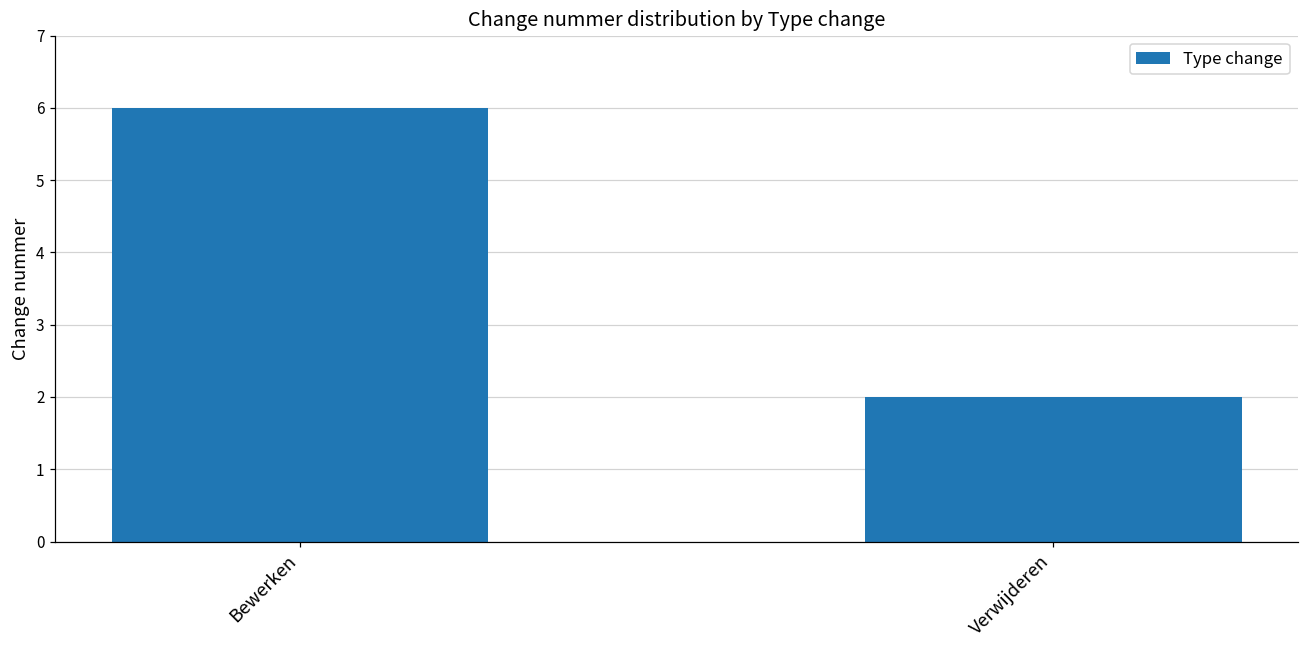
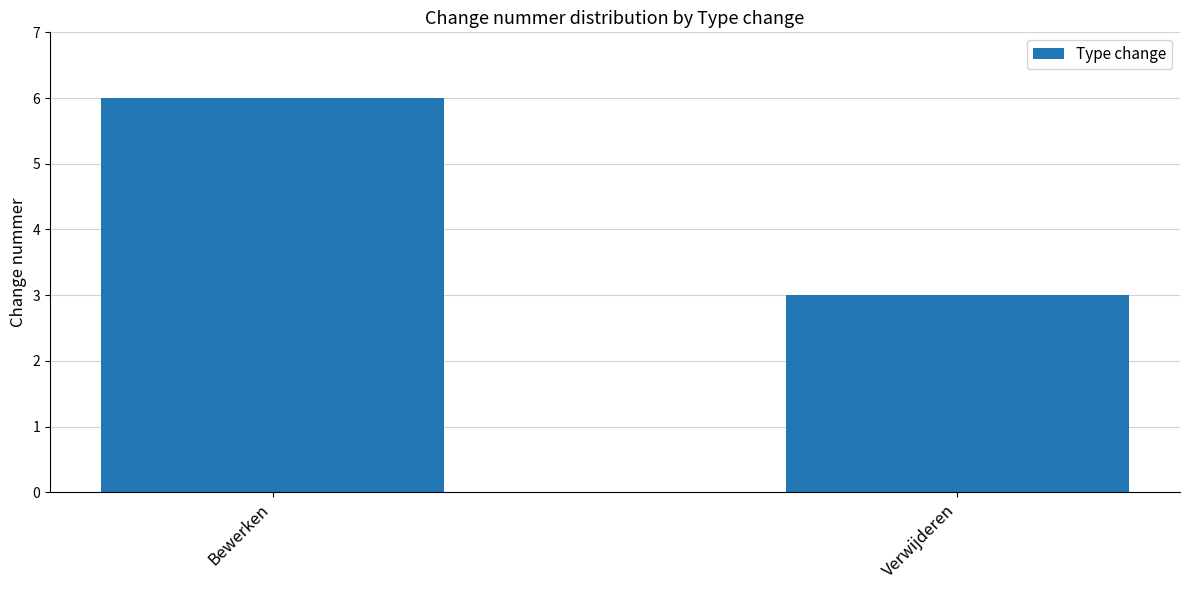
  {
    "Bewerken": 6,
-   "Verwijderen": 2
+   "Verwijderen": 3
  }
